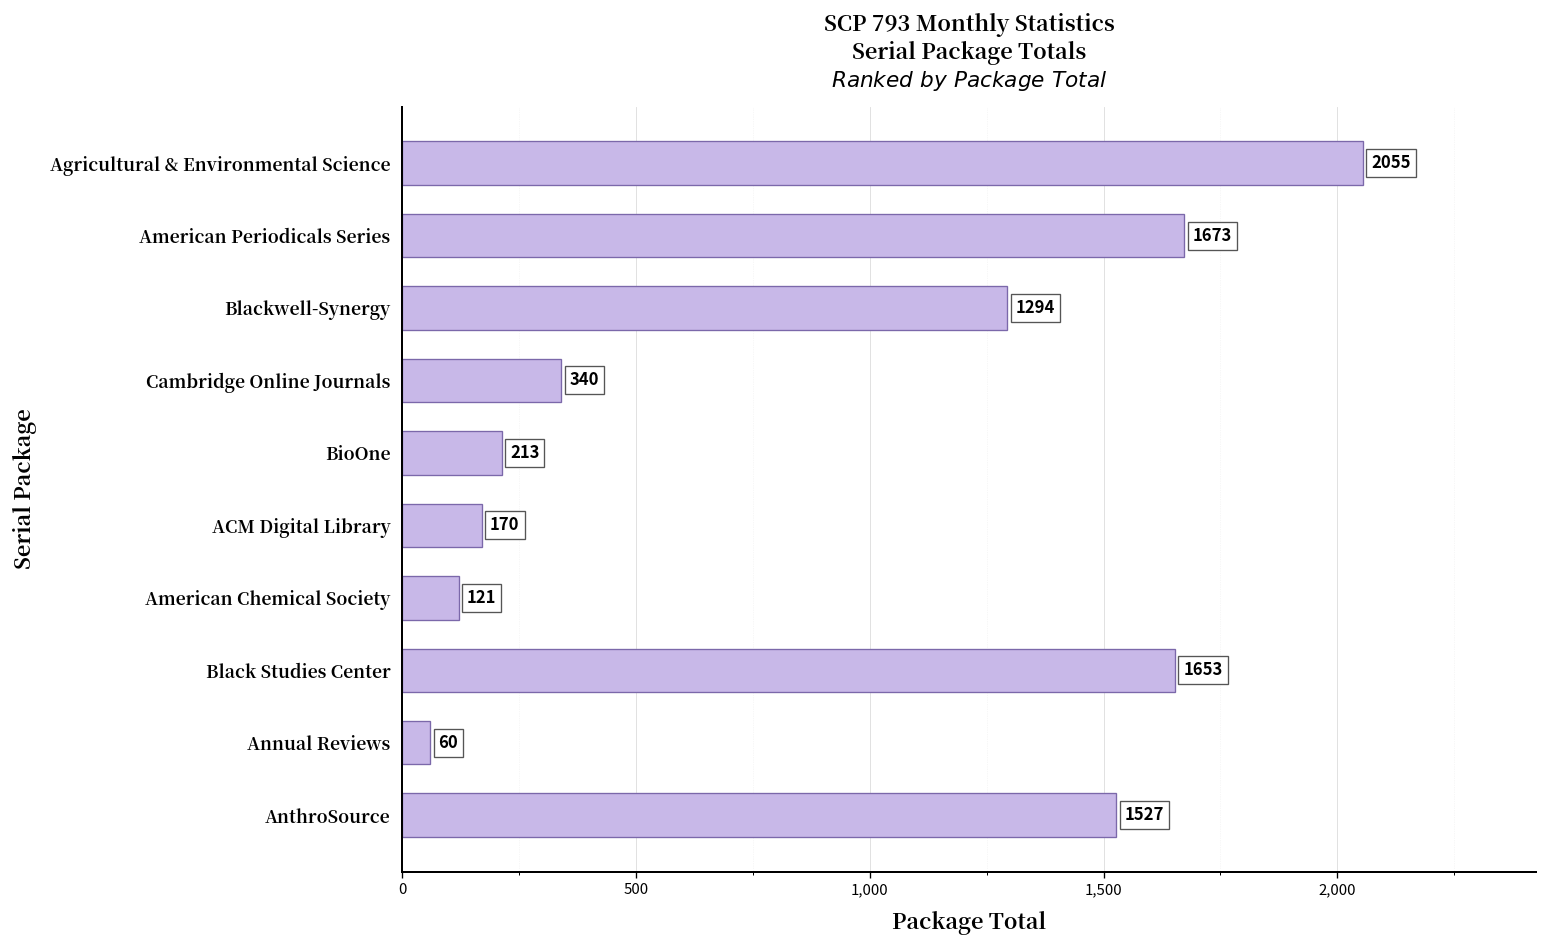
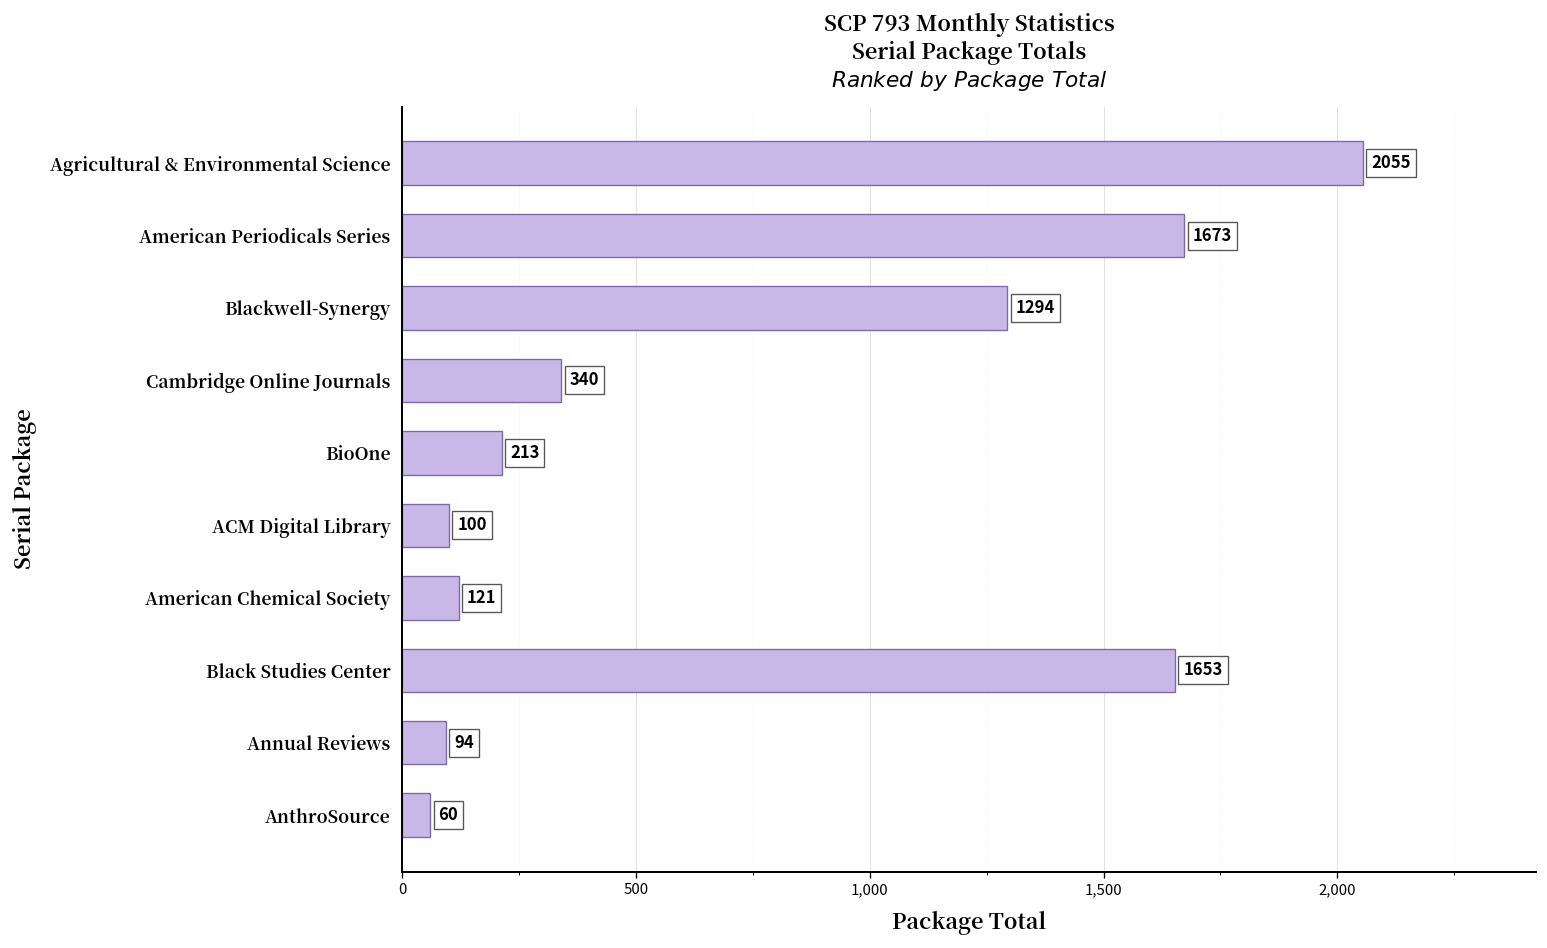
  {
-   "ACM Digital Library": 170,
-   "Annual Reviews": 60,
-   "AnthroSource": 1527
+   "ACM Digital Library": 100,
+   "Annual Reviews": 94,
+   "AnthroSource": 60
  }
